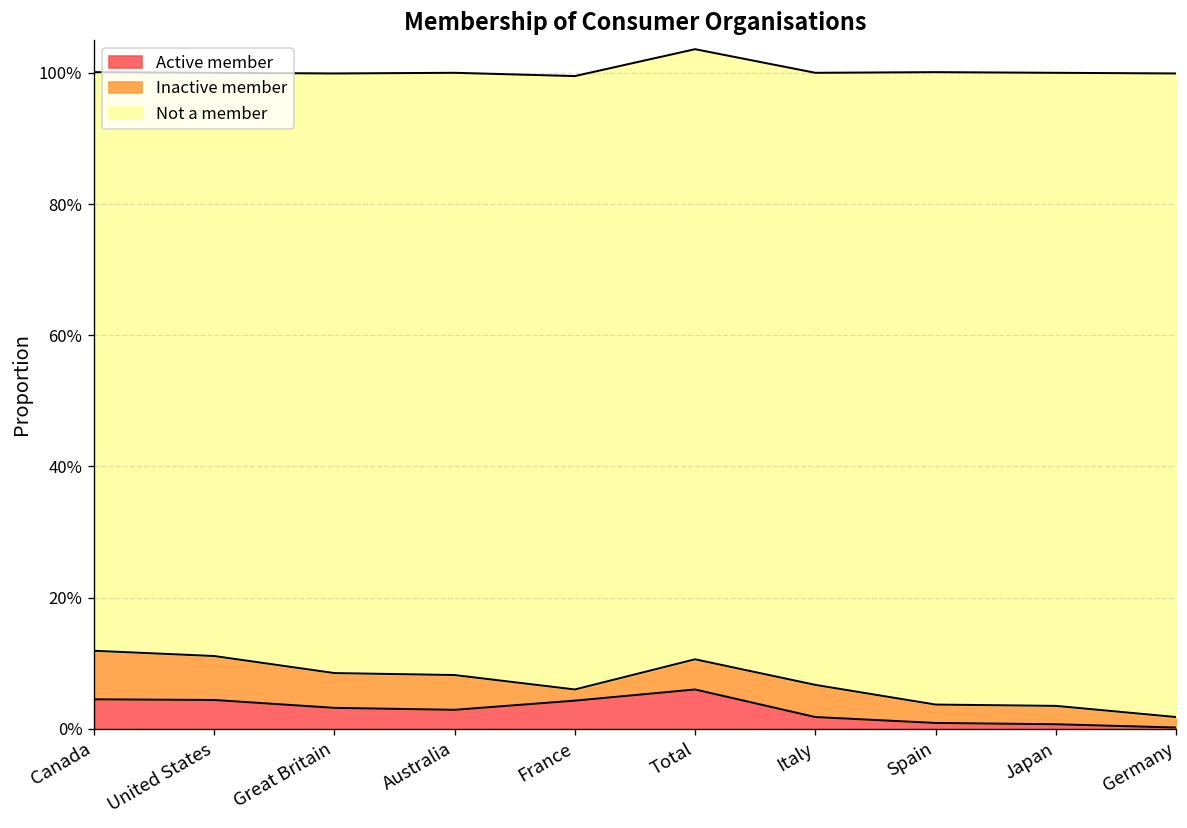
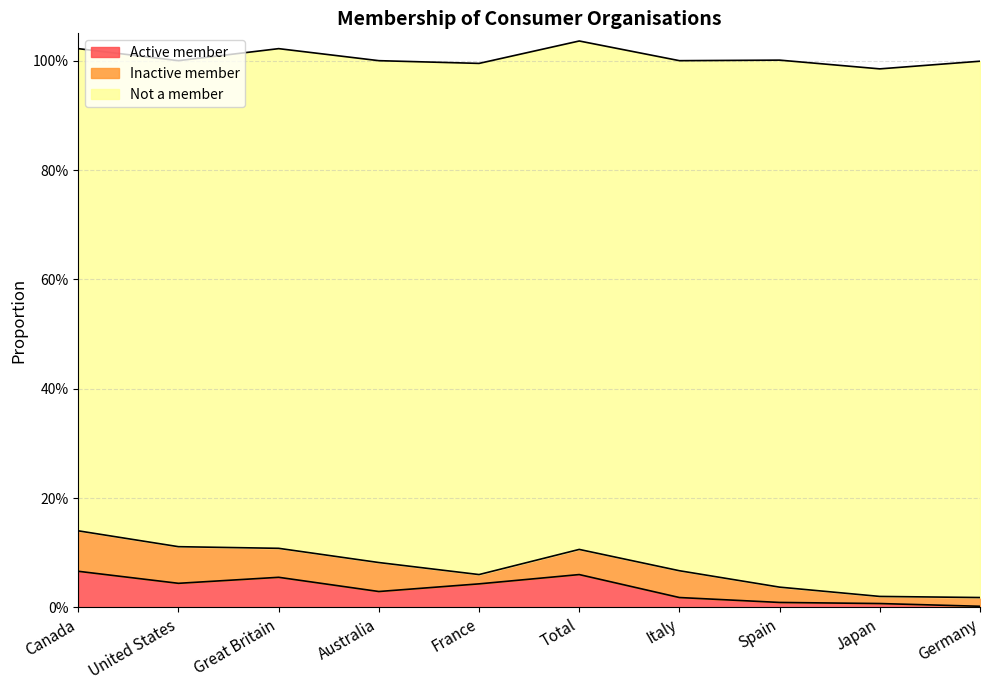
  {
    "Active member": {
-     "Canada": "5%",
+     "Canada": "7%",
      "United States": "4%",
-     "Great Britain": "3%",
+     "Great Britain": "6%",
      "Australia": "3%",
      "France": "4%",
      "Total": "6%",
      "Italy": "2%",
      "Spain": "1%",
      "Japan": "1%",
      "Germany": "0%"
    },
    "Inactive member": {
      "Canada": "7%",
      "United States": "7%",
      "Great Britain": "5%",
      "Australia": "5%",
      "France": "2%",
      "Total": "5%",
      "Italy": "5%",
      "Spain": "3%",
-     "Japan": "3%",
+     "Japan": "1%",
      "Germany": "2%"
    },
    "Not a member": {
      "Canada": "88%",
      "Great Britain": "91%",
      "Australia": "92%",
      "France": "94%",
      "Total": "93%",
      "Italy": "93%",
      "Spain": "96%",
      "Japan": "97%",
      "Germany": "98%"
    }
  }
